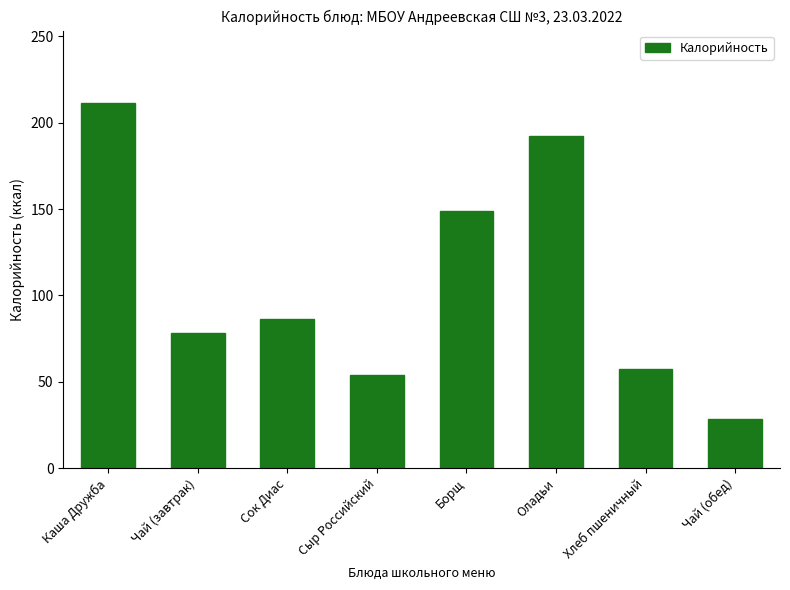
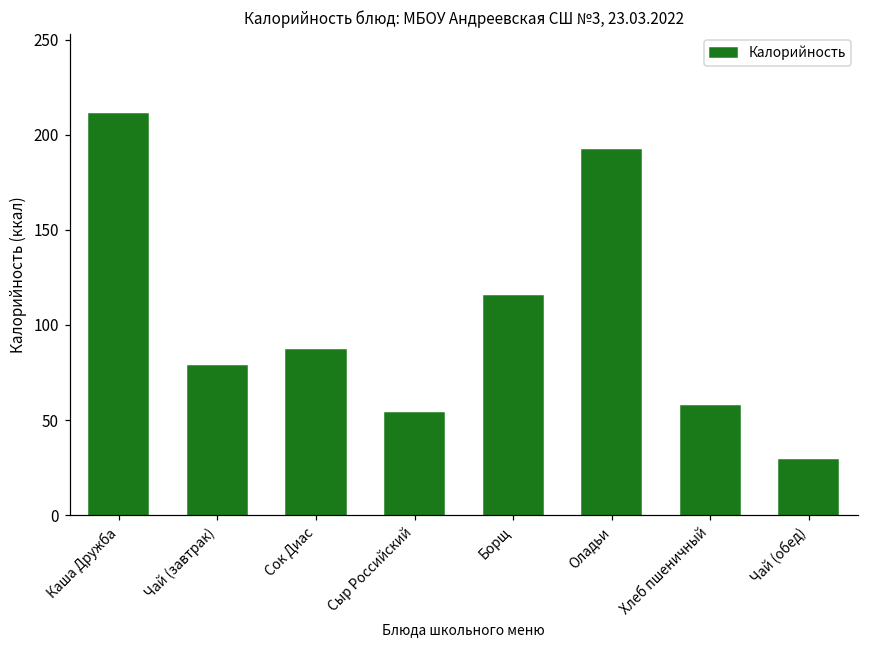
  {
    "Каша Дружба": 211,
    "Чай (завтрак)": 78,
    "Сок Диас": 87,
    "Сыр Российский": 54,
-   "Борщ": 149,
+   "Борщ": 115,
    "Оладьи": 192,
    "Хлеб пшеничный": 57,
    "Чай (обед)": 29
  }
